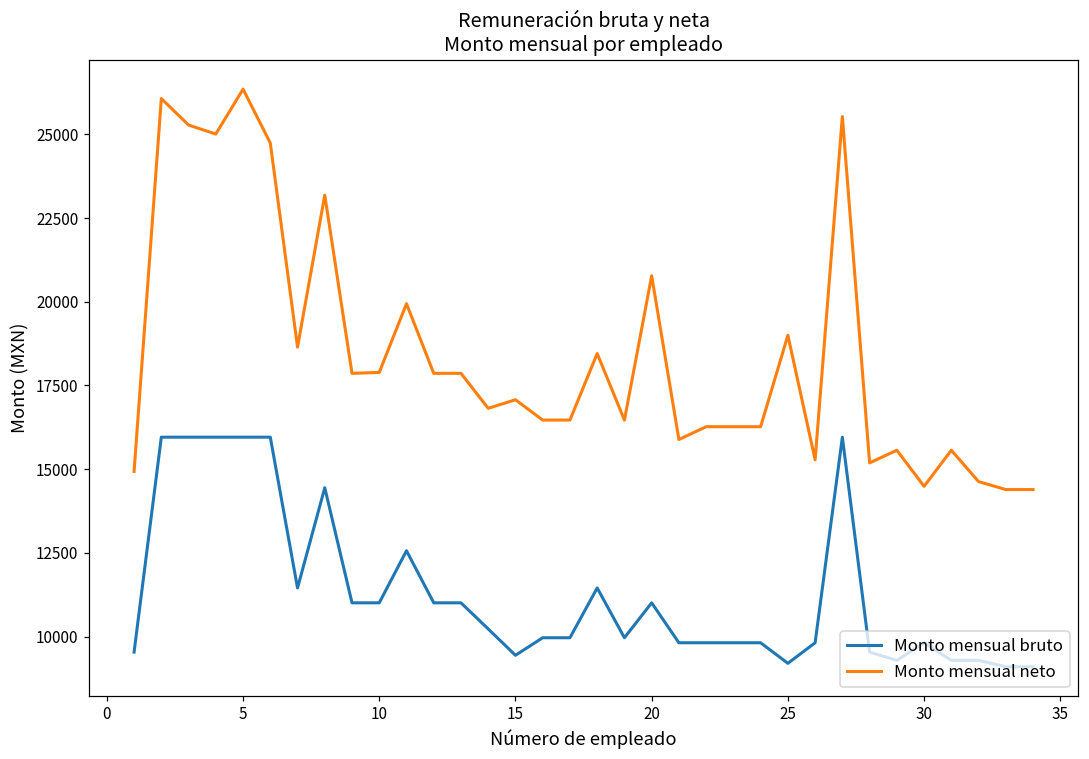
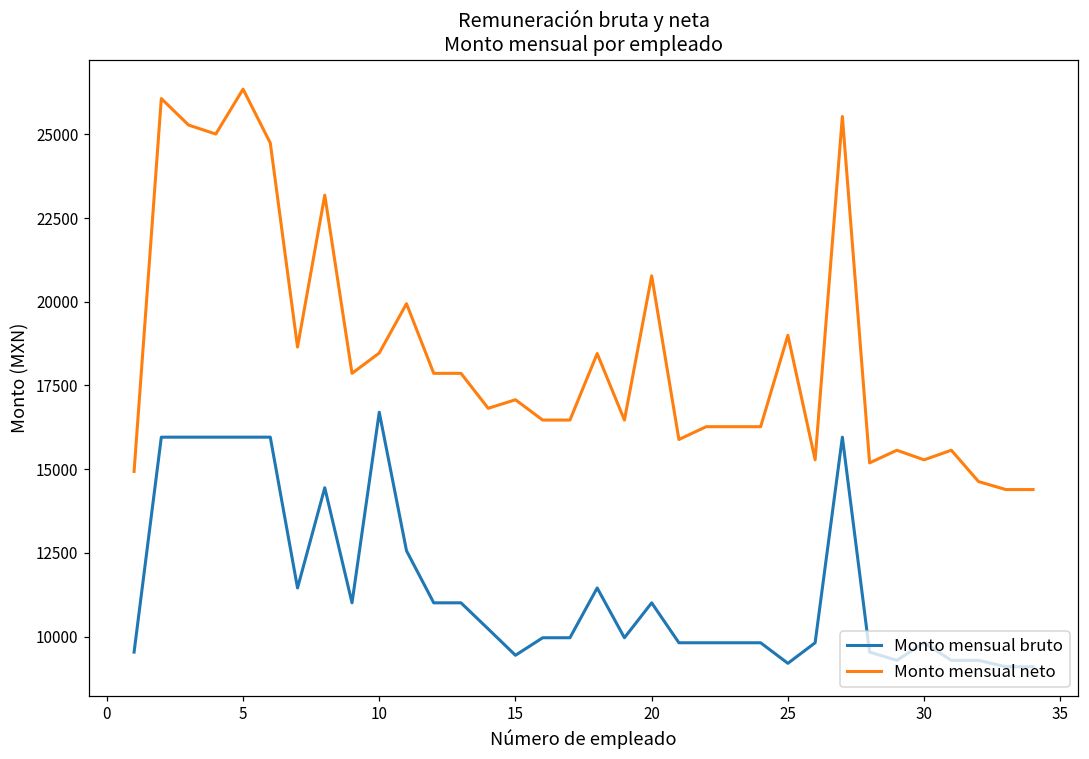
  {
    "Monto mensual bruto": {
      "5": 16000,
-     "10": 11000,
+     "10": 16700,
      "15": 9400,
      "20": 11000,
      "25": 9200
    },
    "Monto mensual neto": {
      "5": 26400,
-     "10": 17900,
+     "10": 18500,
      "15": 17100,
      "20": 20800,
      "25": 19000,
-     "30": 14500
+     "30": 15300
    }
  }
